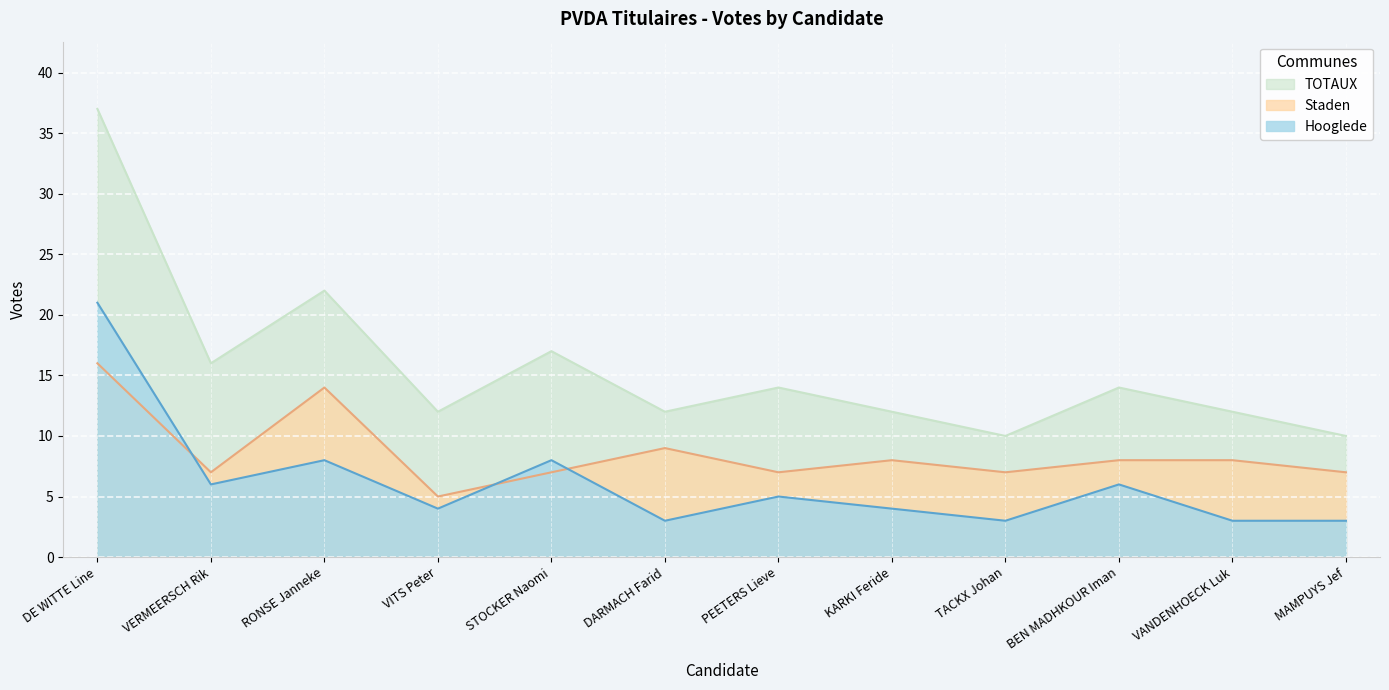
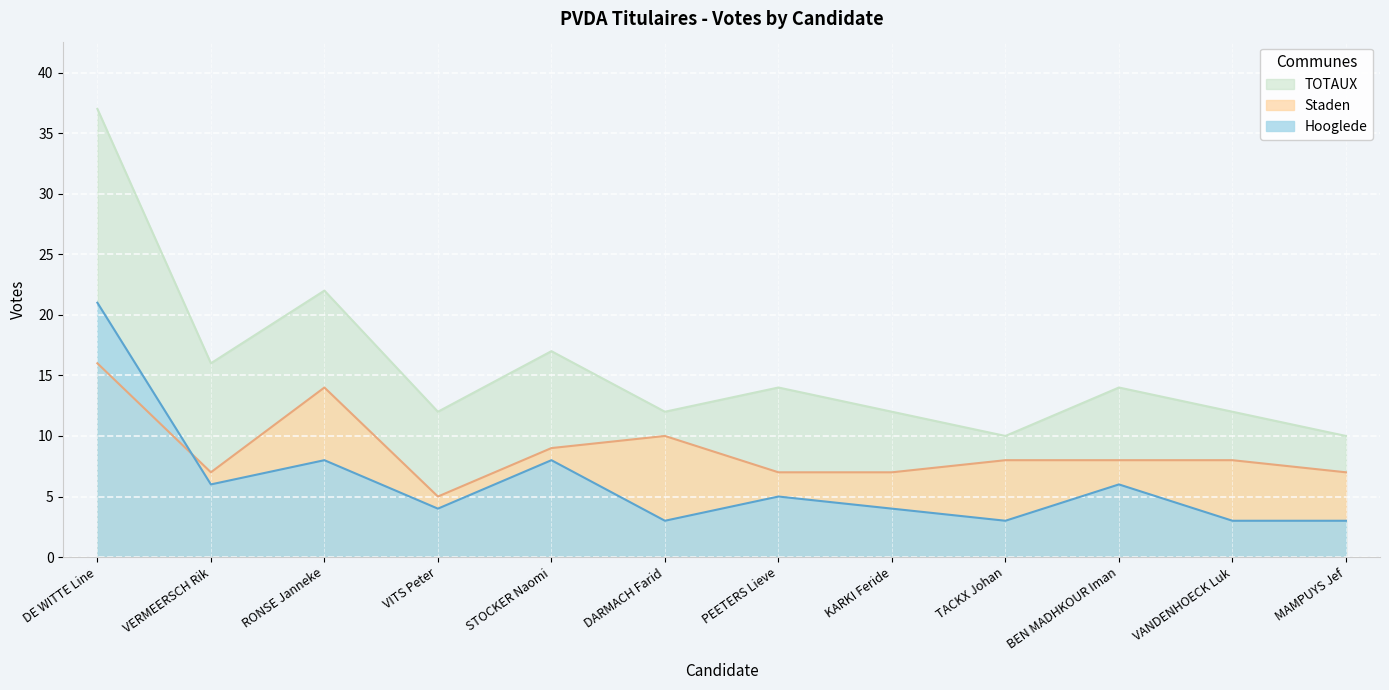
  {
    "Staden": {
      "DE WITTE Line": 16,
      "VERMEERSCH Rik": 7,
      "RONSE Janneke": 14,
      "VITS Peter": 5,
-     "STOCKER Naomi": 7,
-     "DARMACH Farid": 9,
+     "STOCKER Naomi": 9,
+     "DARMACH Farid": 10,
      "PEETERS Lieve": 7,
-     "KARKI Feride": 8,
-     "TACKX Johan": 7,
+     "KARKI Feride": 7,
+     "TACKX Johan": 8,
      "BEN MADHKOUR Iman": 8,
      "VANDENHOECK Luk": 8,
      "MAMPUYS Jef": 7
    }
  }
